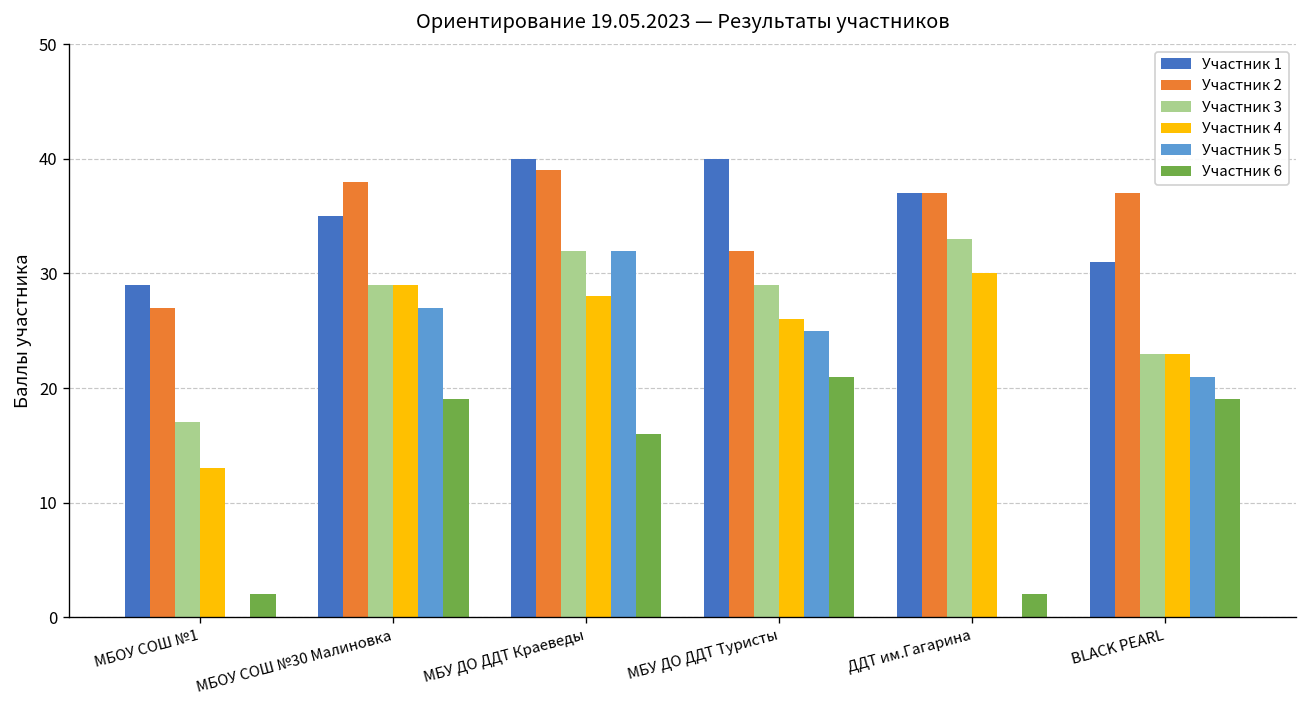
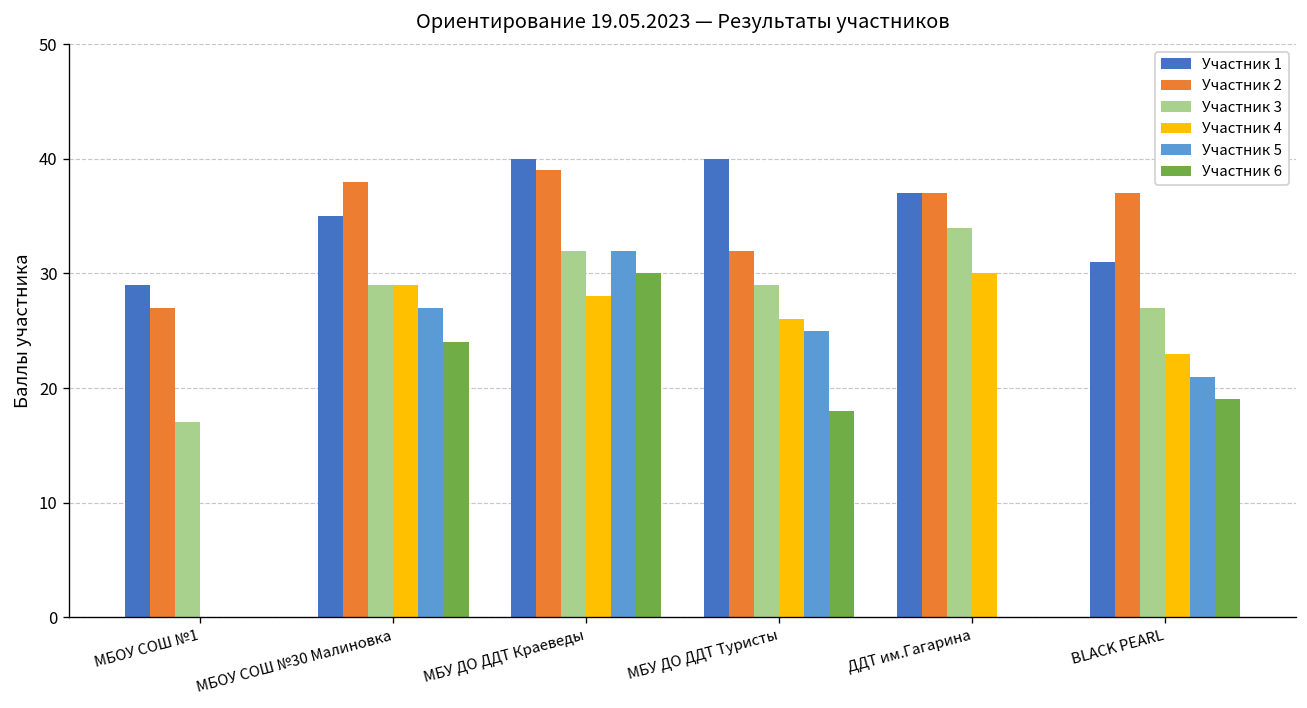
  {
    "Участник 2": {
      "МБОУ СОШ №1": 27,
      "МБОУ СОШ №30 Малиновка": 38,
      "МБУ ДО ДДТ Краеведы": 39,
      "МБУ ДО ДДТ Туристы": 32,
      "ДДТ им.Гагарина": 37,
      "BLACK PEARL": 37
    },
    "Участник 3": {
      "МБОУ СОШ №1": 17,
      "МБОУ СОШ №30 Малиновка": 29,
      "МБУ ДО ДДТ Краеведы": 32,
      "МБУ ДО ДДТ Туристы": 29,
-     "ДДТ им.Гагарина": 33,
-     "BLACK PEARL": 23
+     "ДДТ им.Гагарина": 34,
+     "BLACK PEARL": 27
    },
    "Участник 4": {
-     "МБОУ СОШ №1": 13,
+     "МБОУ СОШ №1": 0,
      "МБОУ СОШ №30 Малиновка": 29,
      "МБУ ДО ДДТ Краеведы": 28,
      "МБУ ДО ДДТ Туристы": 26,
      "ДДТ им.Гагарина": 30,
      "BLACK PEARL": 23
    },
    "Участник 6": {
-     "МБОУ СОШ №1": 2,
-     "МБОУ СОШ №30 Малиновка": 19,
-     "МБУ ДО ДДТ Краеведы": 16,
-     "МБУ ДО ДДТ Туристы": 21,
-     "ДДТ им.Гагарина": 2,
+     "МБОУ СОШ №1": 0,
+     "МБОУ СОШ №30 Малиновка": 24,
+     "МБУ ДО ДДТ Краеведы": 30,
+     "МБУ ДО ДДТ Туристы": 18,
+     "ДДТ им.Гагарина": 0,
      "BLACK PEARL": 19
    }
  }
